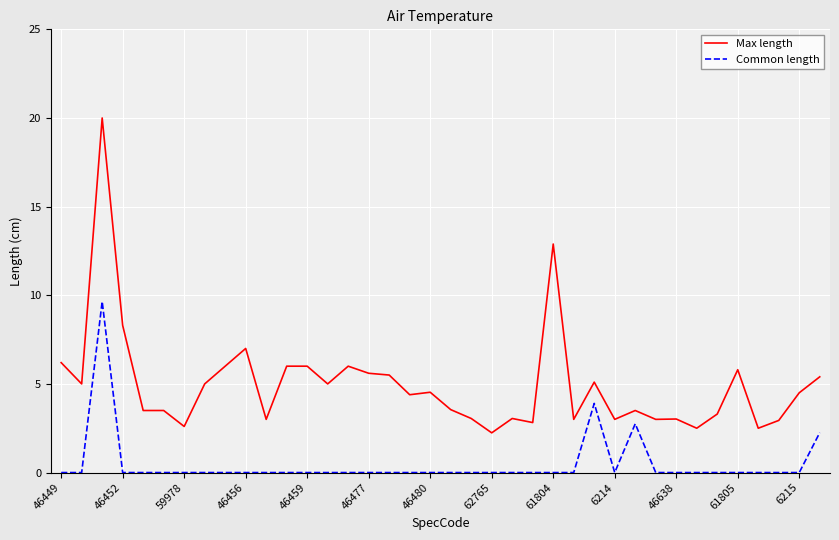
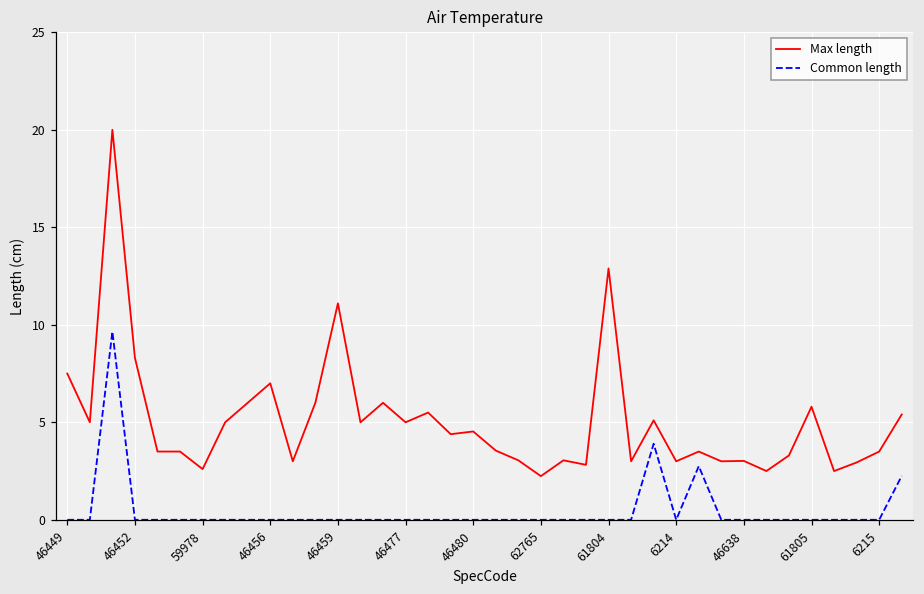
  {
    "Max length": {
-     "46449": 6.2,
+     "46449": 7.5,
      "46452": 8.3,
      "59978": 2.6,
      "46456": 7.0,
-     "46459": 6.0,
-     "46477": 5.6,
+     "46459": 11.1,
+     "46477": 5.0,
      "46480": 4.5,
      "62765": 2.2,
      "61804": 12.9,
      "6214": 3.0,
      "46638": 3.0,
      "61805": 5.8,
-     "6215": 4.5
+     "6215": 3.5
    },
    "Common length": {
      "46449": 0.0,
      "46452": 0.0,
      "59978": 0.0,
      "46456": 0.0,
      "46459": 0.0,
      "46477": 0.0,
      "46480": 0.0,
      "62765": 0.0,
      "61804": 0.0,
      "6214": 0.0,
      "46638": 0.0,
      "61805": 0.0,
      "6215": 0.0
    }
  }
